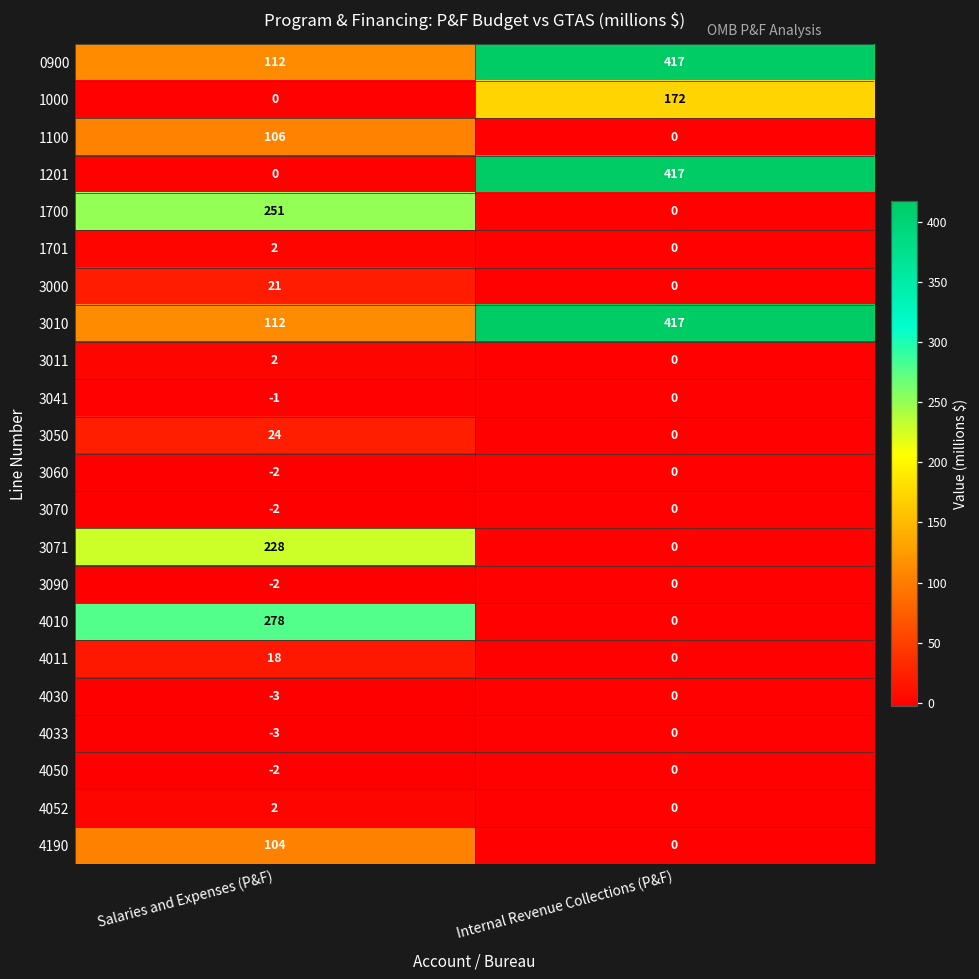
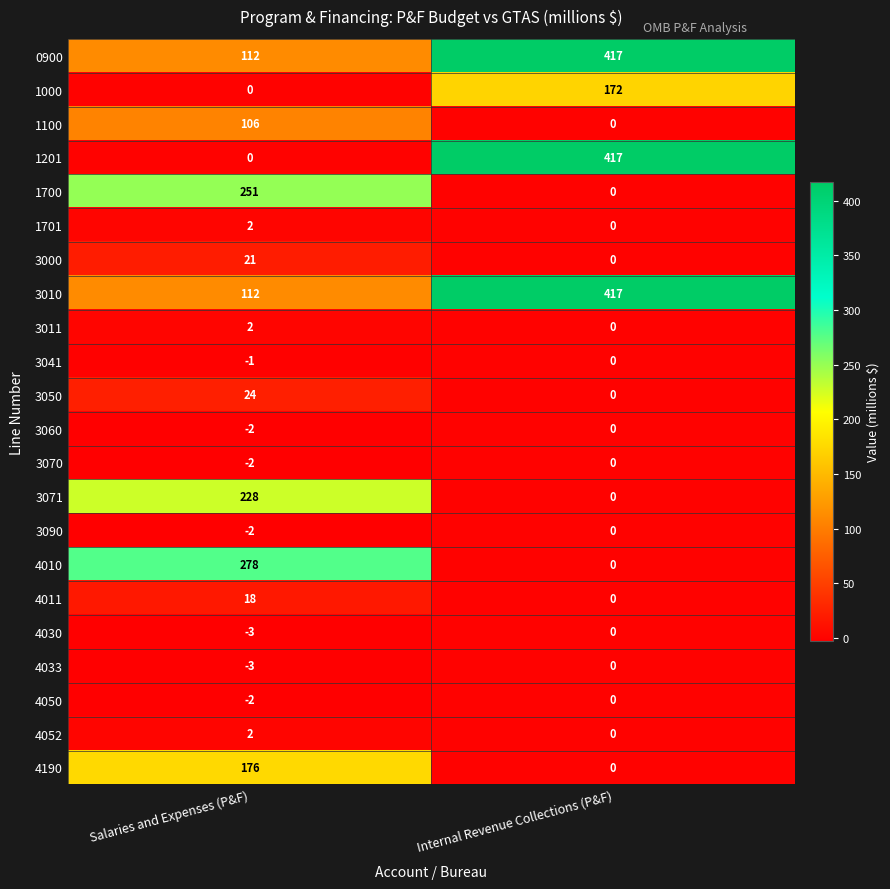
  {
    "0900": {
      "Salaries and Expenses (P&F)": 112,
      "Internal Revenue Collections (P&F)": 417
    },
    "1000": {
      "Salaries and Expenses (P&F)": 0,
      "Internal Revenue Collections (P&F)": 172
    },
    "1100": {
      "Salaries and Expenses (P&F)": 106,
      "Internal Revenue Collections (P&F)": 0
    },
    "1201": {
      "Salaries and Expenses (P&F)": 0,
      "Internal Revenue Collections (P&F)": 417
    },
    "1700": {
      "Salaries and Expenses (P&F)": 251,
      "Internal Revenue Collections (P&F)": 0
    },
    "1701": {
      "Salaries and Expenses (P&F)": 2,
      "Internal Revenue Collections (P&F)": 0
    },
    "3000": {
      "Salaries and Expenses (P&F)": 21,
      "Internal Revenue Collections (P&F)": 0
    },
    "3010": {
      "Salaries and Expenses (P&F)": 112,
      "Internal Revenue Collections (P&F)": 417
    },
    "3011": {
      "Salaries and Expenses (P&F)": 2,
      "Internal Revenue Collections (P&F)": 0
    },
    "3041": {
      "Salaries and Expenses (P&F)": -1,
      "Internal Revenue Collections (P&F)": 0
    },
    "3050": {
      "Salaries and Expenses (P&F)": 24,
      "Internal Revenue Collections (P&F)": 0
    },
    "3060": {
      "Salaries and Expenses (P&F)": -2,
      "Internal Revenue Collections (P&F)": 0
    },
    "3070": {
      "Salaries and Expenses (P&F)": -2,
      "Internal Revenue Collections (P&F)": 0
    },
    "3071": {
      "Salaries and Expenses (P&F)": 228,
      "Internal Revenue Collections (P&F)": 0
    },
    "3090": {
      "Salaries and Expenses (P&F)": -2,
      "Internal Revenue Collections (P&F)": 0
    },
    "4010": {
      "Salaries and Expenses (P&F)": 278,
      "Internal Revenue Collections (P&F)": 0
    },
    "4011": {
      "Salaries and Expenses (P&F)": 18,
      "Internal Revenue Collections (P&F)": 0
    },
    "4030": {
      "Salaries and Expenses (P&F)": -3,
      "Internal Revenue Collections (P&F)": 0
    },
    "4033": {
      "Salaries and Expenses (P&F)": -3,
      "Internal Revenue Collections (P&F)": 0
    },
    "4050": {
      "Salaries and Expenses (P&F)": -2,
      "Internal Revenue Collections (P&F)": 0
    },
    "4052": {
      "Salaries and Expenses (P&F)": 2,
      "Internal Revenue Collections (P&F)": 0
    },
    "4190": {
-     "Salaries and Expenses (P&F)": 104,
+     "Salaries and Expenses (P&F)": 176,
      "Internal Revenue Collections (P&F)": 0
    }
  }
